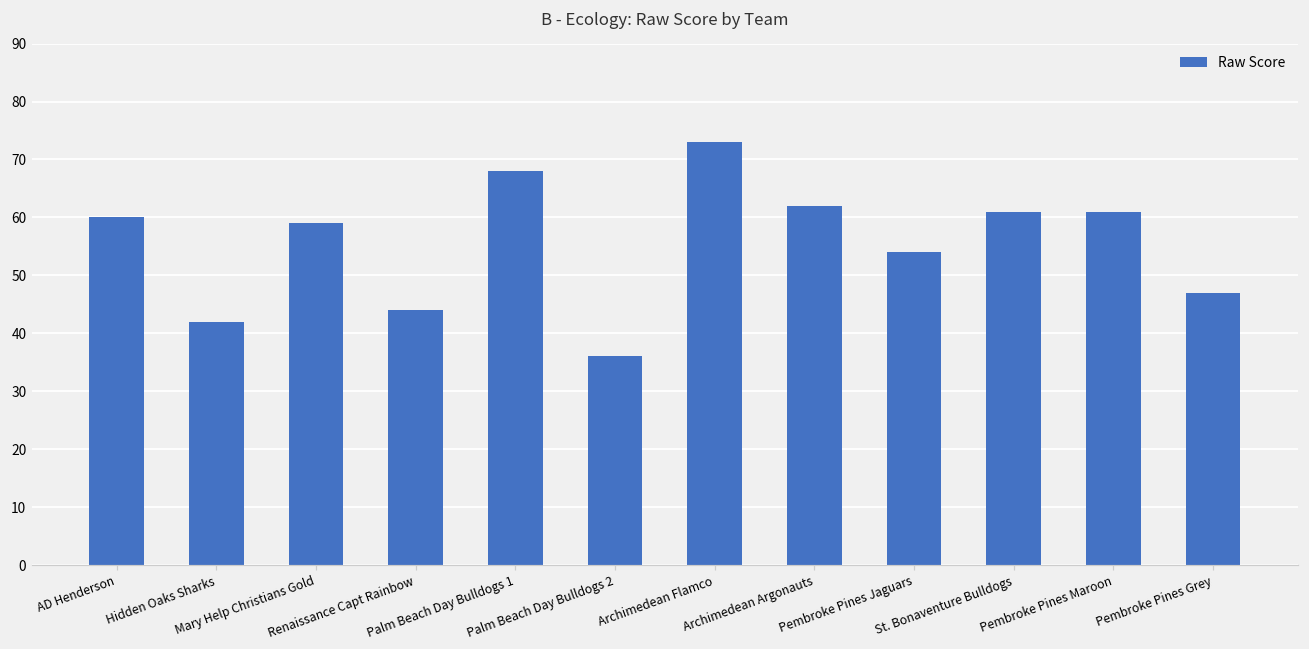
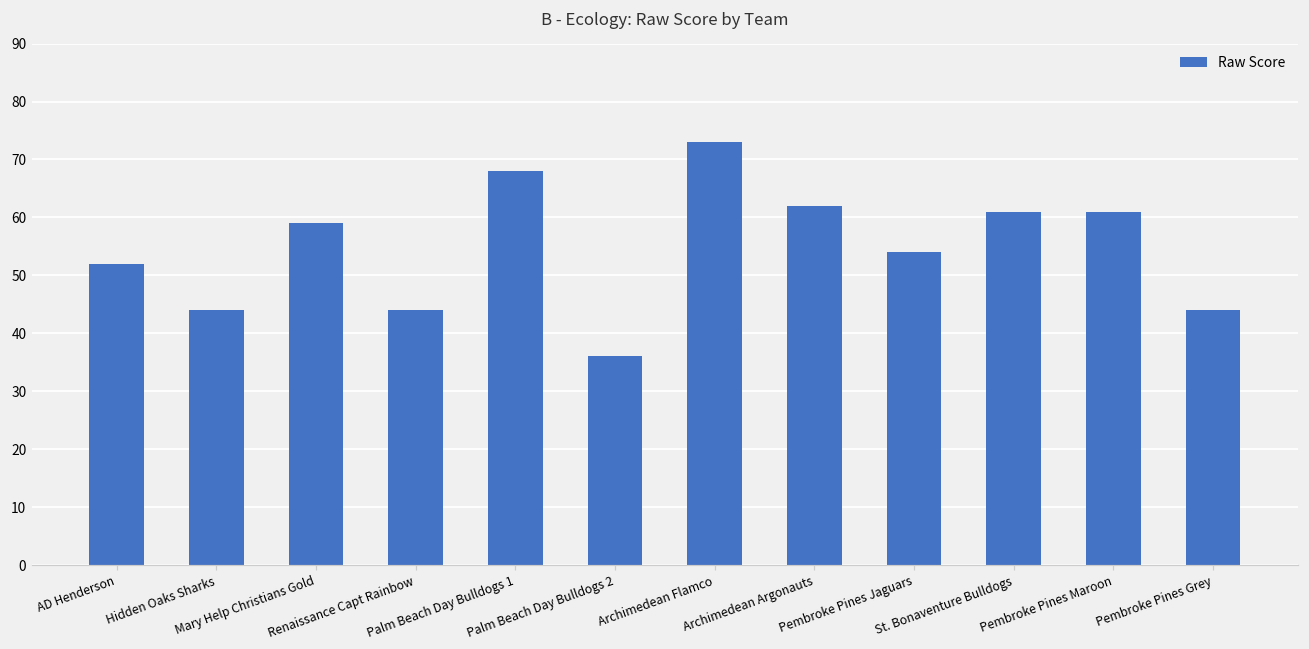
  {
-   "AD Henderson": 60,
-   "Hidden Oaks Sharks": 42,
+   "AD Henderson": 52,
+   "Hidden Oaks Sharks": 44,
    "Mary Help Christians Gold": 59,
    "Renaissance Capt Rainbow": 44,
    "Palm Beach Day Bulldogs 1": 68,
    "Palm Beach Day Bulldogs 2": 36,
    "Archimedean Flamco": 73,
    "Archimedean Argonauts": 62,
    "Pembroke Pines Jaguars": 54,
    "St. Bonaventure Bulldogs": 61,
    "Pembroke Pines Maroon": 61,
-   "Pembroke Pines Grey": 47
+   "Pembroke Pines Grey": 44
  }
